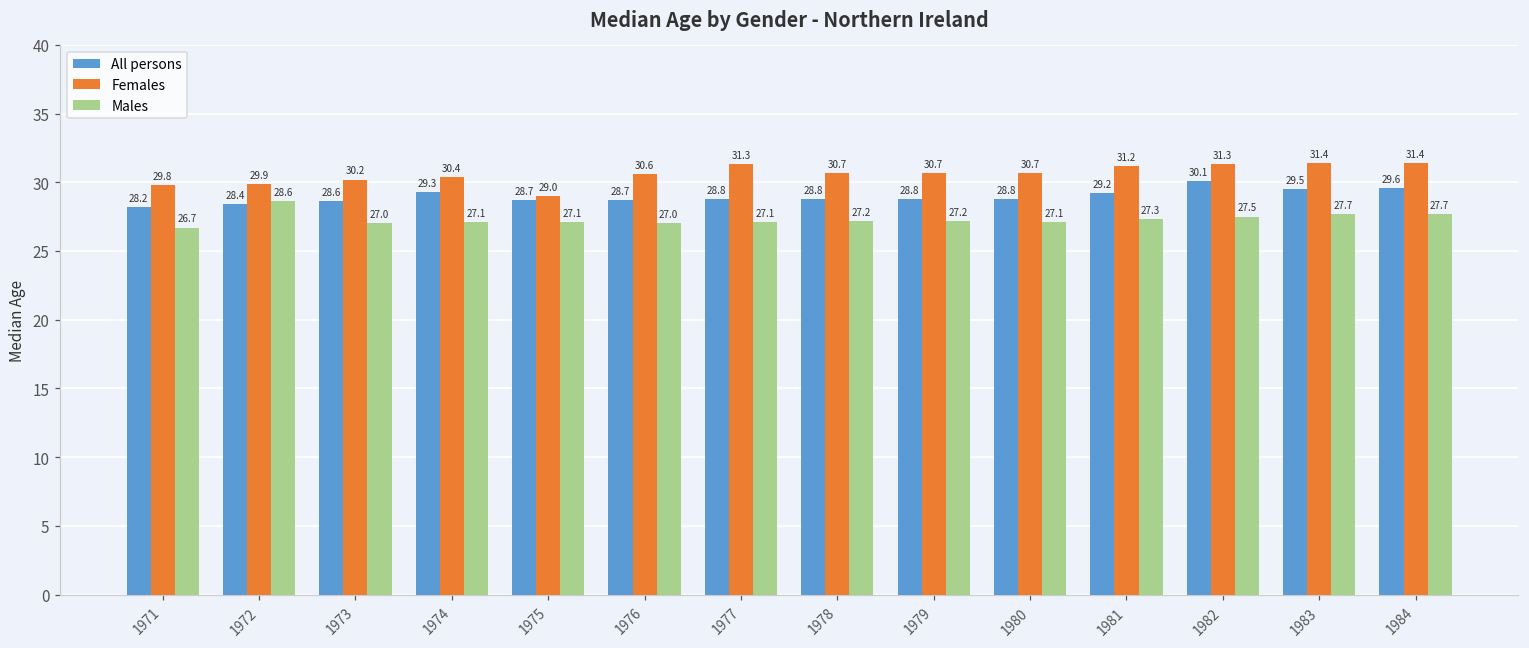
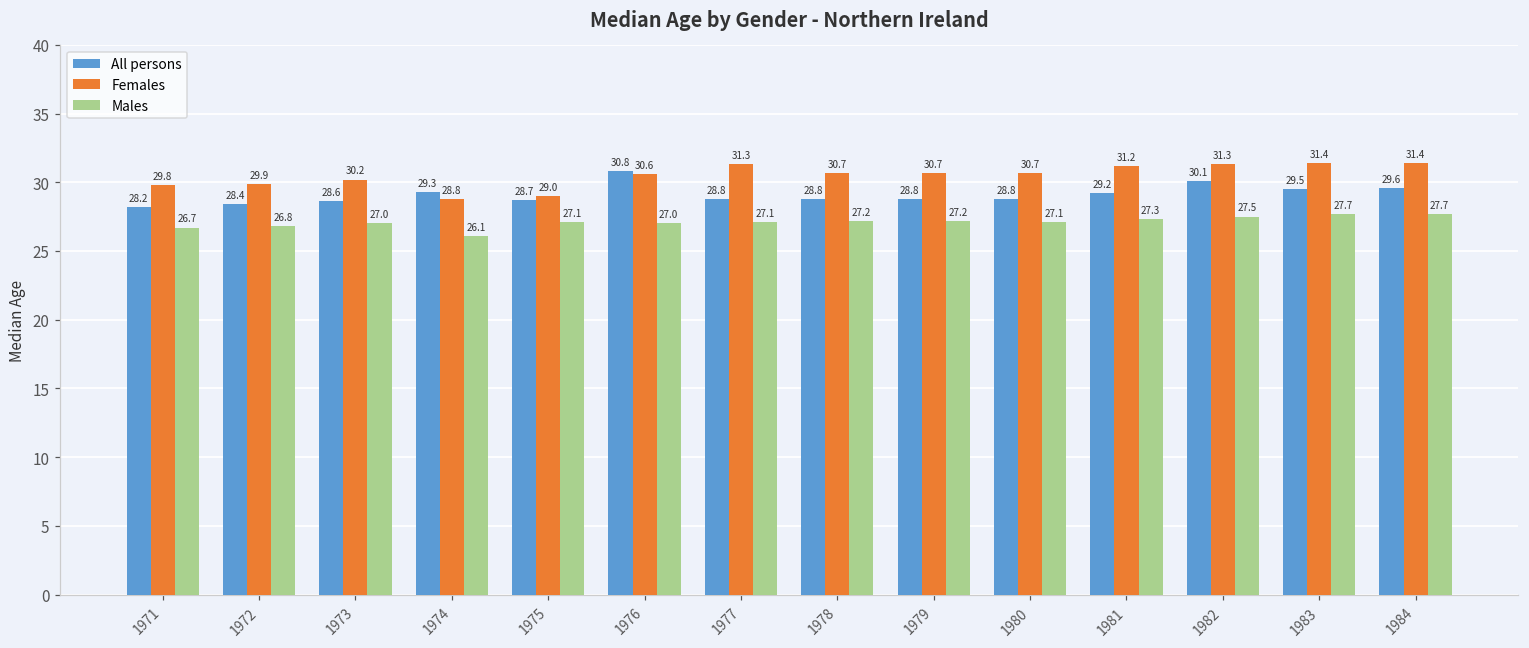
  {
    "All persons": {
      "1971": 28.2,
      "1972": 28.4,
      "1973": 28.6,
      "1974": 29.3,
      "1975": 28.7,
-     "1976": 28.7,
+     "1976": 30.8,
      "1977": 28.8,
      "1978": 28.8,
      "1979": 28.8,
      "1980": 28.8,
      "1981": 29.2,
      "1982": 30.1,
      "1983": 29.5,
      "1984": 29.6
    },
    "Females": {
      "1971": 29.8,
      "1972": 29.9,
      "1973": 30.2,
-     "1974": 30.4,
+     "1974": 28.8,
      "1975": 29.0,
      "1976": 30.6,
      "1977": 31.3,
      "1978": 30.7,
      "1979": 30.7,
      "1980": 30.7,
      "1981": 31.2,
      "1982": 31.3,
      "1983": 31.4,
      "1984": 31.4
    },
    "Males": {
      "1971": 26.7,
-     "1972": 28.6,
+     "1972": 26.8,
      "1973": 27.0,
-     "1974": 27.1,
+     "1974": 26.1,
      "1975": 27.1,
      "1976": 27.0,
      "1977": 27.1,
      "1978": 27.2,
      "1979": 27.2,
      "1980": 27.1,
      "1981": 27.3,
      "1982": 27.5,
      "1983": 27.7,
      "1984": 27.7
    }
  }
